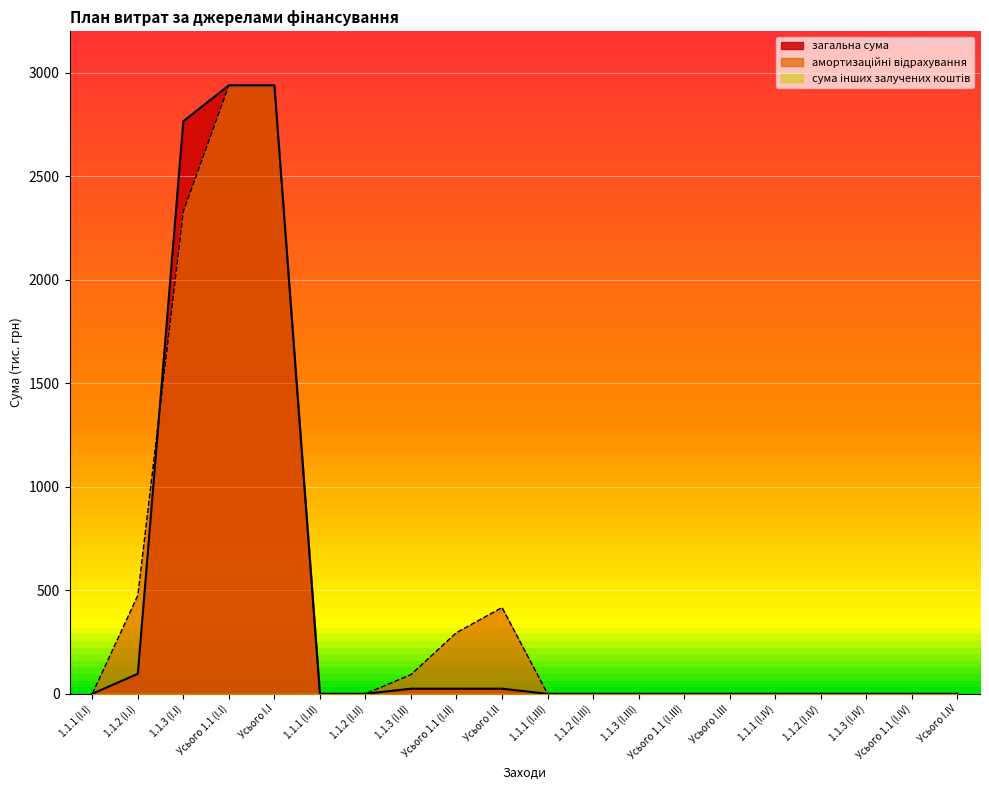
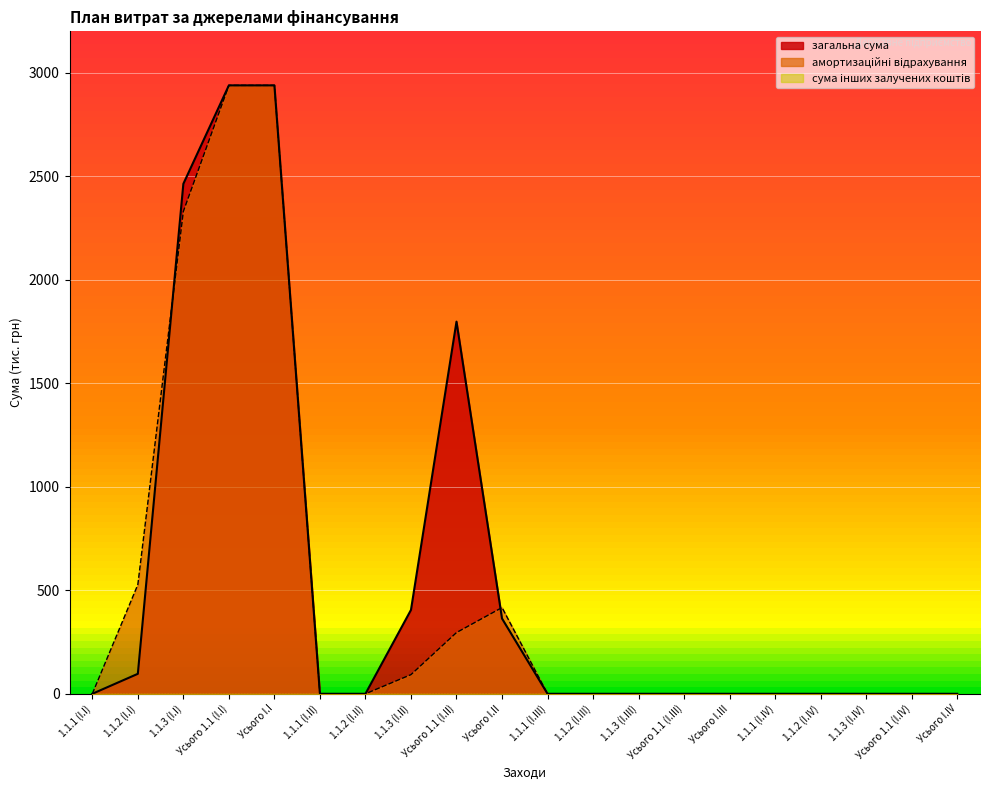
  {
    "загальна сума": {
      "1.1.2 (І.І)": 100,
-     "1.1.3 (І.І)": 2770,
-     "1.1.3 (І.ІІ)": 20,
-     "Усього 1.1 (І.ІІ)": 20,
-     "Усього І.ІІ": 20
+     "1.1.3 (І.І)": 2460,
+     "1.1.3 (І.ІІ)": 410,
+     "Усього 1.1 (І.ІІ)": 1800,
+     "Усього І.ІІ": 360
    },
    "амортизаційні відрахування": {
-     "1.1.2 (І.І)": 480,
+     "1.1.2 (І.І)": 530,
      "1.1.3 (І.І)": 2330,
      "1.1.3 (І.ІІ)": 90,
      "Усього 1.1 (І.ІІ)": 300,
      "Усього І.ІІ": 420
    },
    "сума інших залучених коштів": {
      "1.1.2 (І.І)": 0,
      "1.1.3 (І.І)": 0,
      "Усього 1.1 (І.І)": 0,
      "Усього І.І": 0,
      "1.1.3 (І.ІІ)": 0,
      "Усього 1.1 (І.ІІ)": 0,
      "Усього І.ІІ": 0
    }
  }
